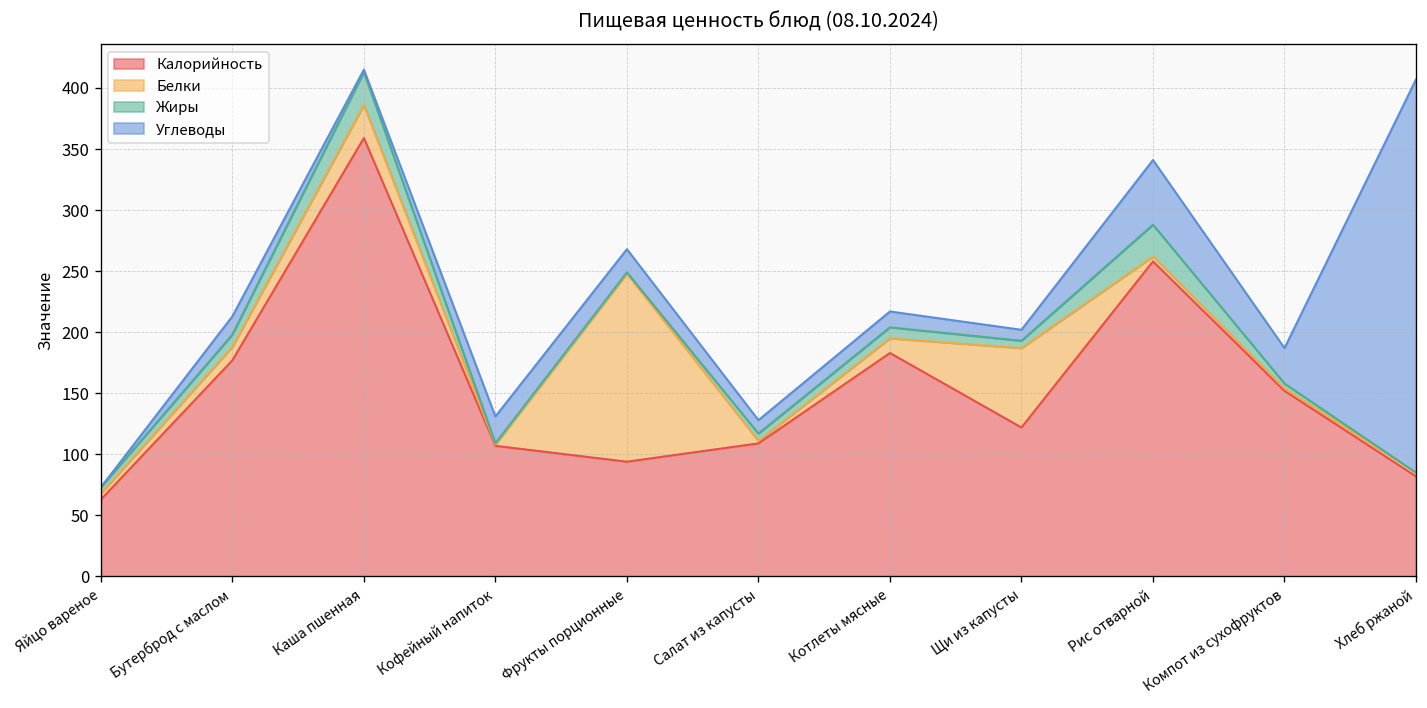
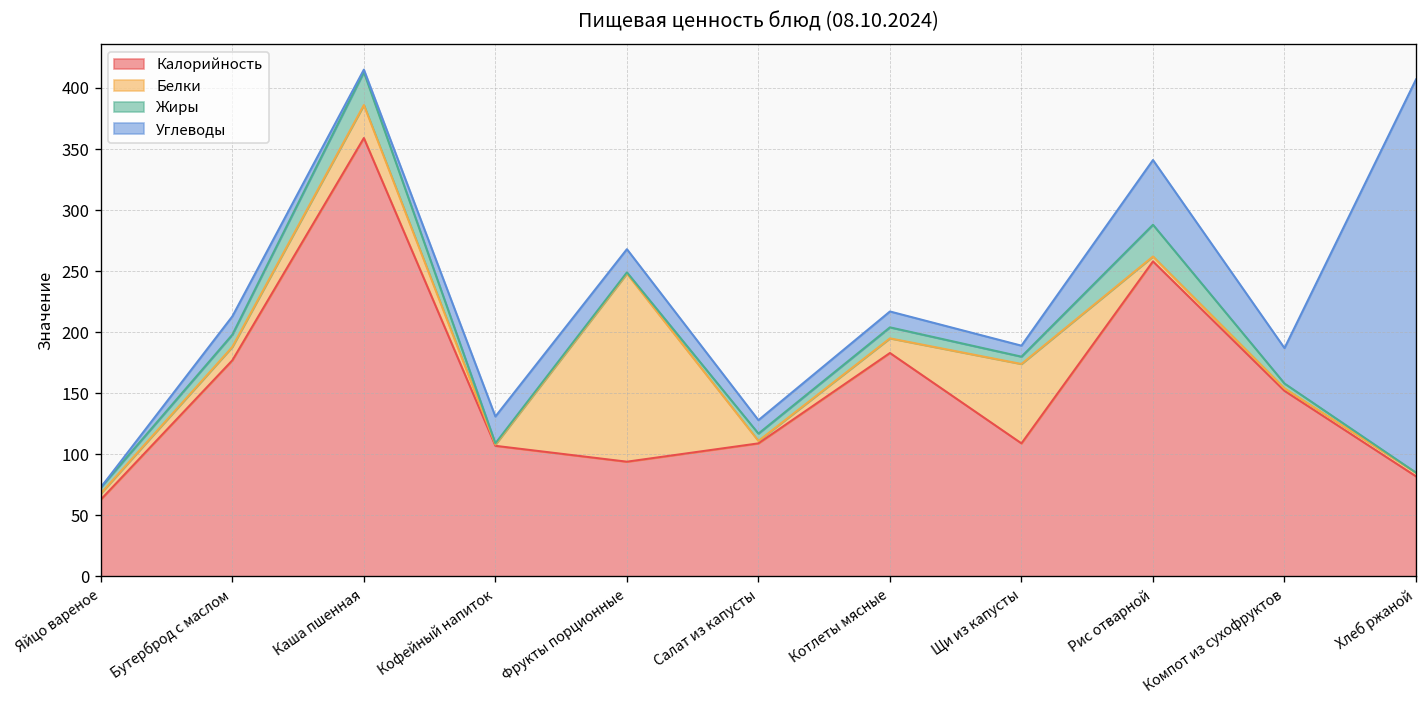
  {
    "Калорийность": {
      "Яйцо вареное": 63,
      "Бутерброд с маслом": 177,
      "Каша пшенная": 359,
      "Фрукты порционные": 94,
      "Котлеты мясные": 183,
-     "Щи из капусты": 122,
+     "Щи из капусты": 109,
      "Рис отварной": 258,
      "Хлеб ржаной": 82
    },
    "Белки": {
      "Яйцо вареное": 5,
      "Бутерброд с маслом": 11,
      "Каша пшенная": 27,
      "Котлеты мясные": 12,
      "Щи из капусты": 65,
      "Рис отварной": 4
    },
    "Жиры": {
      "Бутерброд с маслом": 10,
      "Салат из капусты": 6,
      "Котлеты мясные": 9,
      "Щи из капусты": 6,
      "Рис отварной": 26,
      "Компот из сухофруктов": 4
    },
    "Углеводы": {
      "Бутерброд с маслом": 15,
      "Кофейный напиток": 22,
      "Фрукты порционные": 19,
      "Салат из капусты": 11,
      "Котлеты мясные": 13,
      "Щи из капусты": 9,
      "Рис отварной": 53,
      "Компот из сухофруктов": 29,
      "Хлеб ржаной": 322
    }
  }
